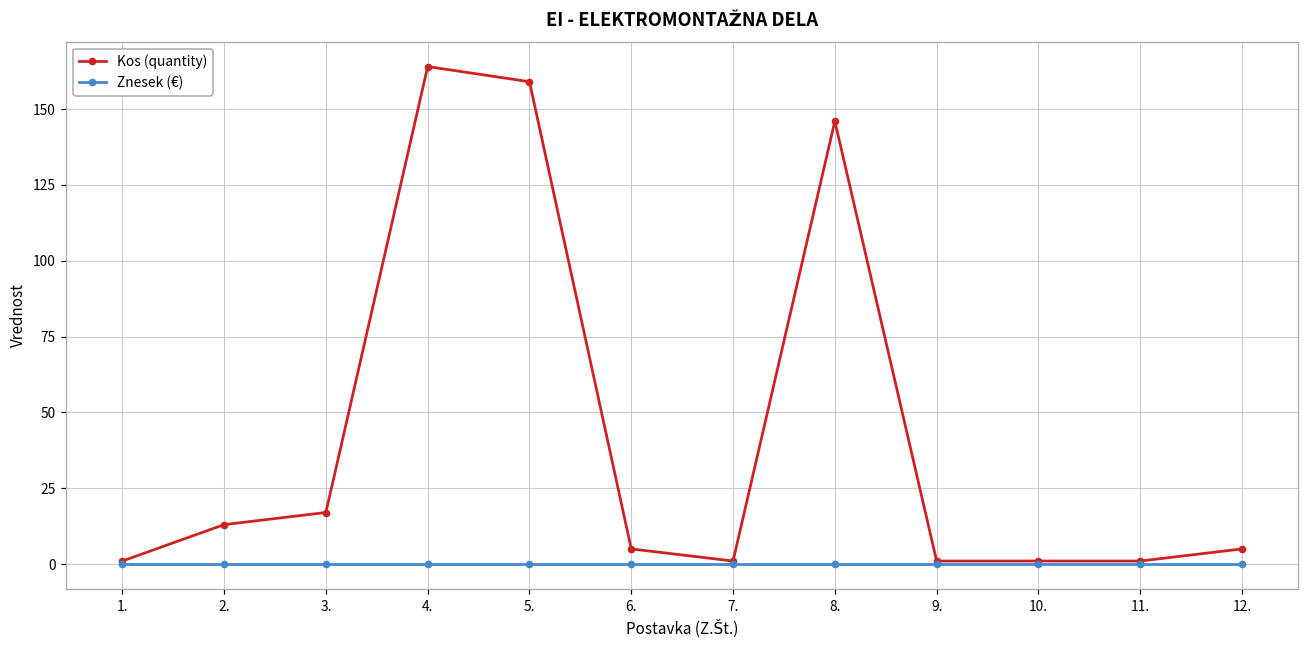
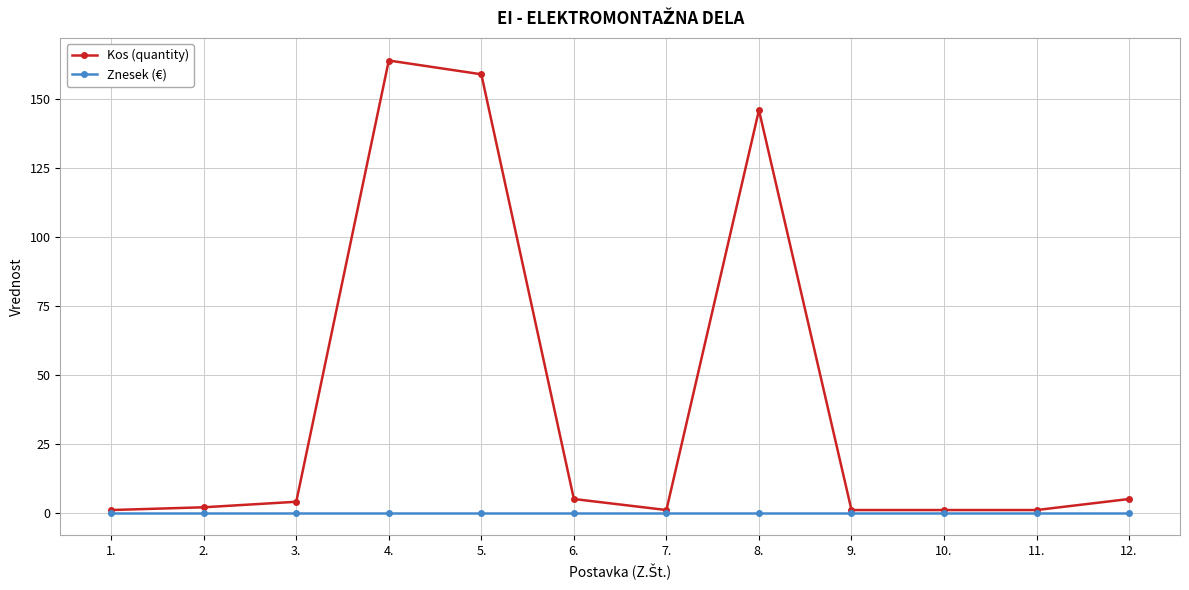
  {
    "Kos (quantity)": {
      "1.": 1,
-     "2.": 13,
-     "3.": 17,
+     "2.": 2,
+     "3.": 4,
      "4.": 164,
      "5.": 159,
      "6.": 5,
      "7.": 1,
      "8.": 146,
      "9.": 1,
      "10.": 1,
      "11.": 1,
      "12.": 5
    },
    "Znesek (€)": {
      "1.": 0,
      "2.": 0,
      "3.": 0,
      "4.": 0,
      "5.": 0,
      "6.": 0,
      "7.": 0,
      "8.": 0,
      "9.": 0,
      "10.": 0,
      "11.": 0,
      "12.": 0
    }
  }
